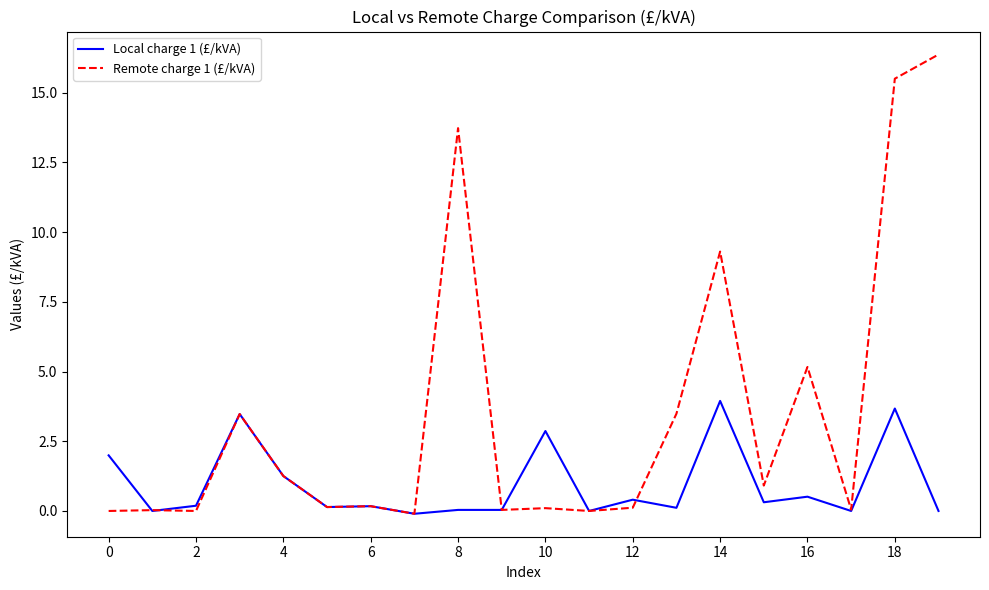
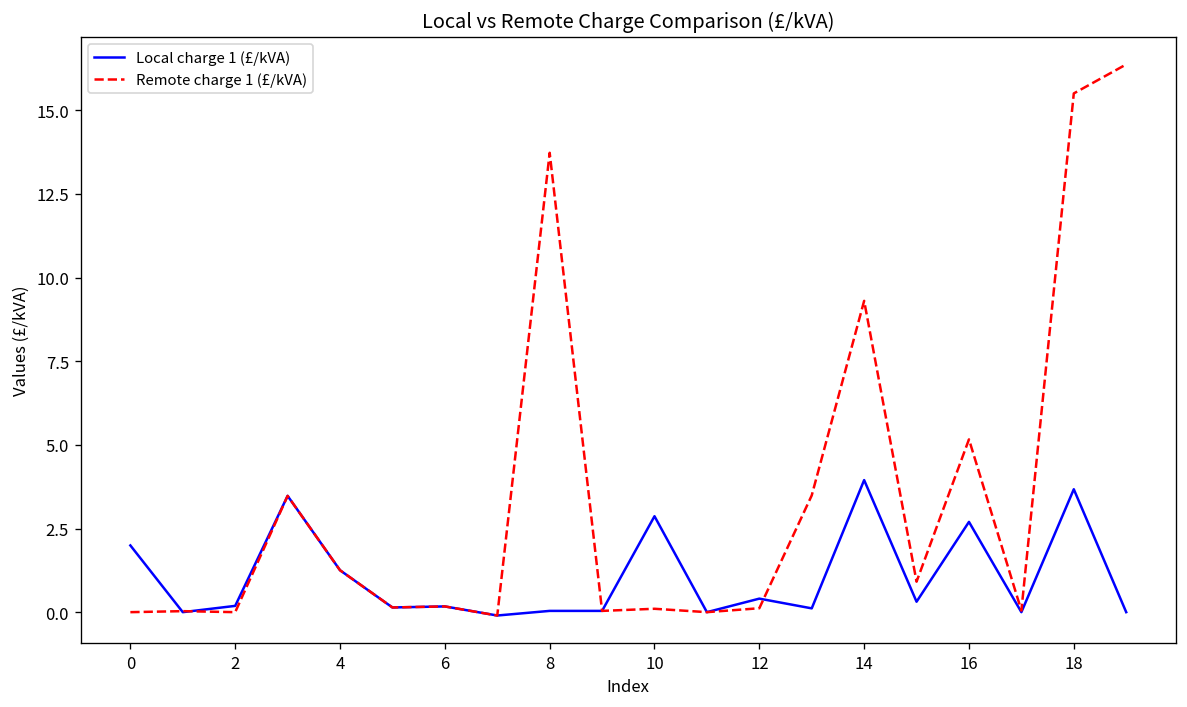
  {
    "Local charge 1 (£/kVA)": {
      "0": 2.0,
      "2": 0.2,
      "8": 0.0,
      "10": 2.9,
      "12": 0.4,
      "14": 3.9,
-     "16": 0.5,
+     "16": 2.7,
      "18": 3.7
    },
    "Remote charge 1 (£/kVA)": {
      "0": 0.0,
      "2": 0.0,
      "8": 13.7,
      "10": 0.1,
      "12": 0.1,
      "14": 9.3,
      "16": 5.2,
      "18": 15.5
    }
  }
